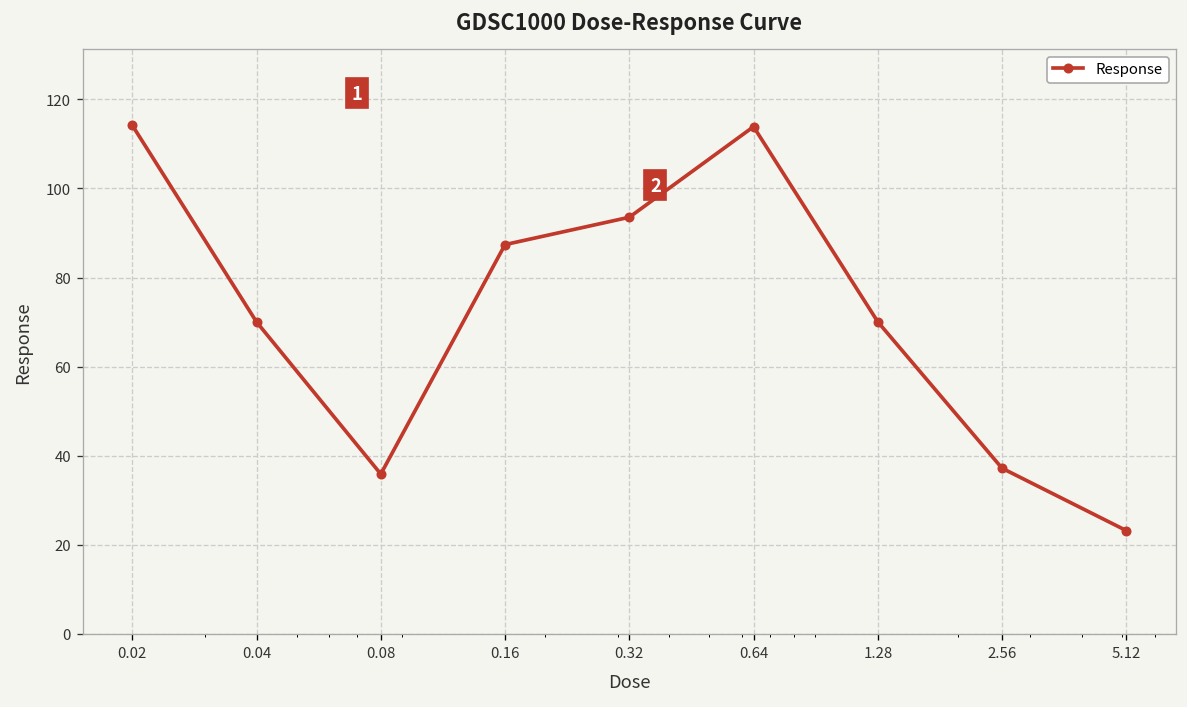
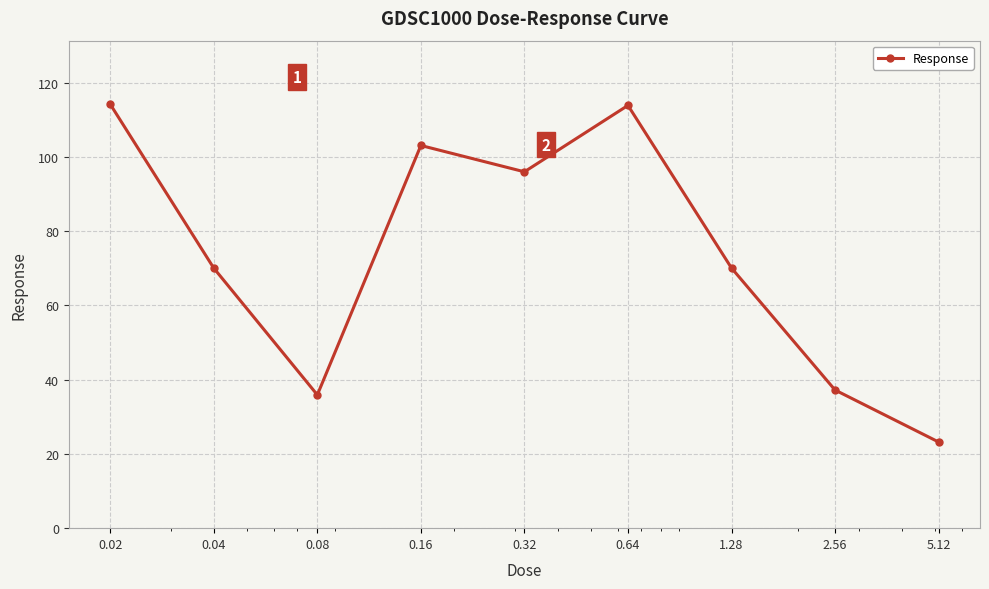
  {
    "0.02": 114,
    "0.04": 70,
    "0.08": 36,
-   "0.16": 87,
-   "0.32": 94,
+   "0.16": 103,
+   "0.32": 96,
    "0.64": 114,
    "1.28": 70,
    "2.56": 37,
    "5.12": 23
  }
